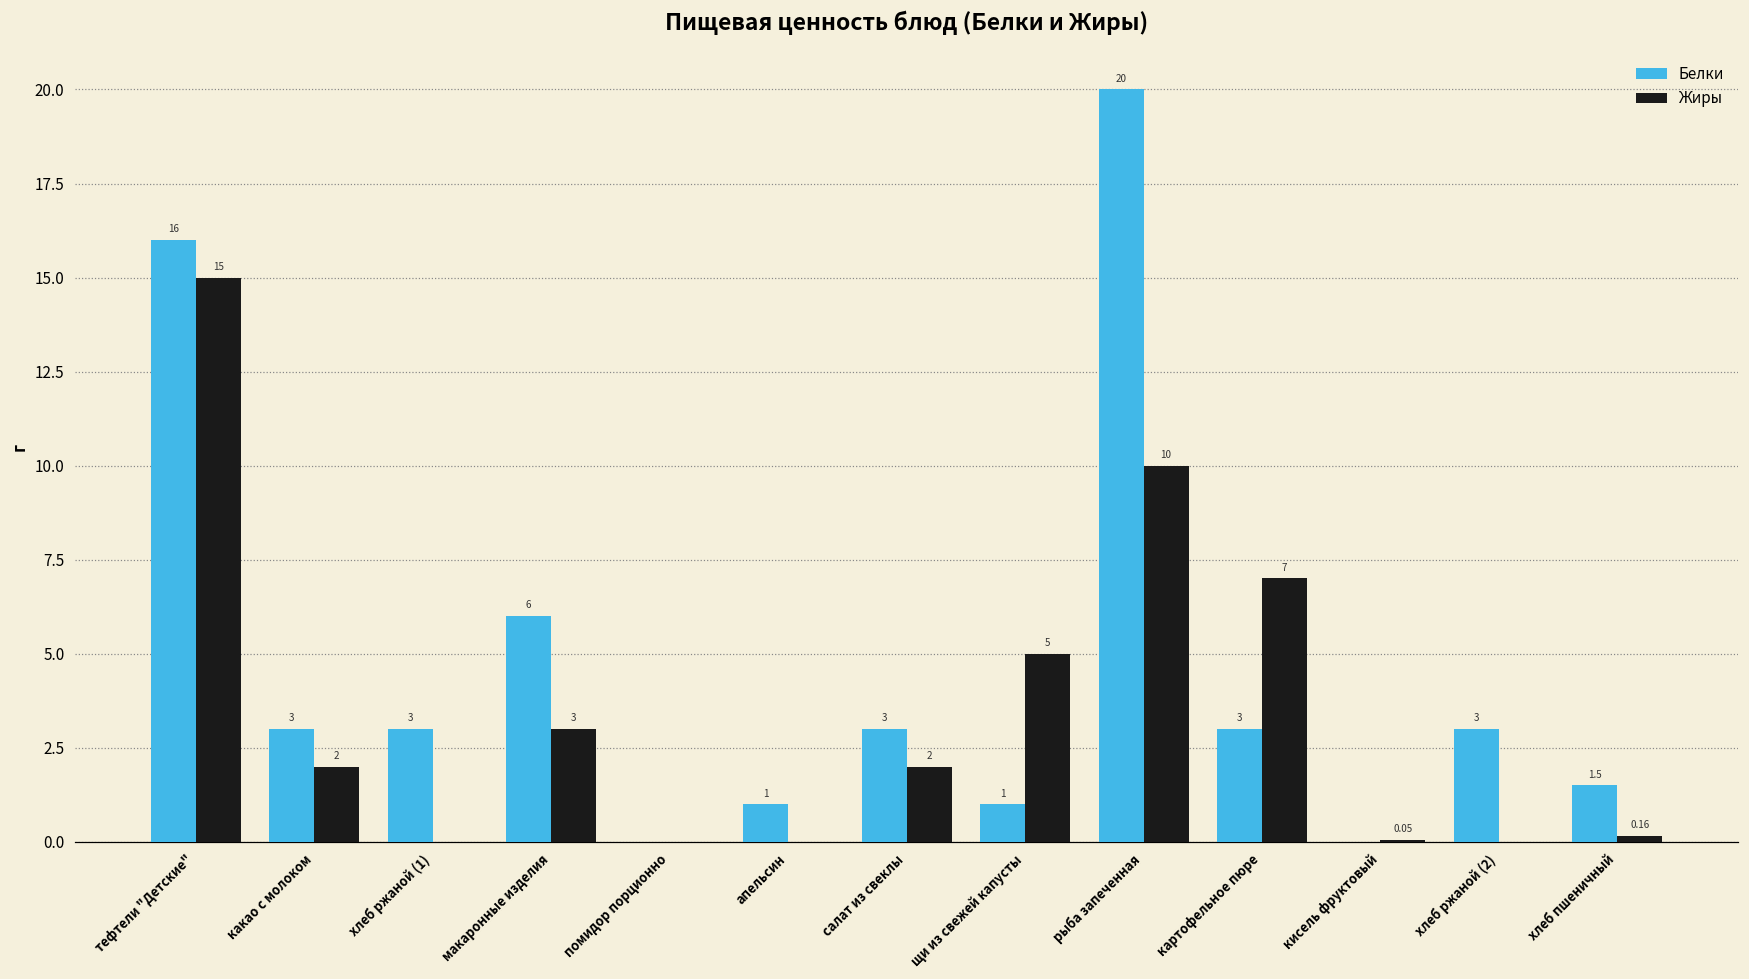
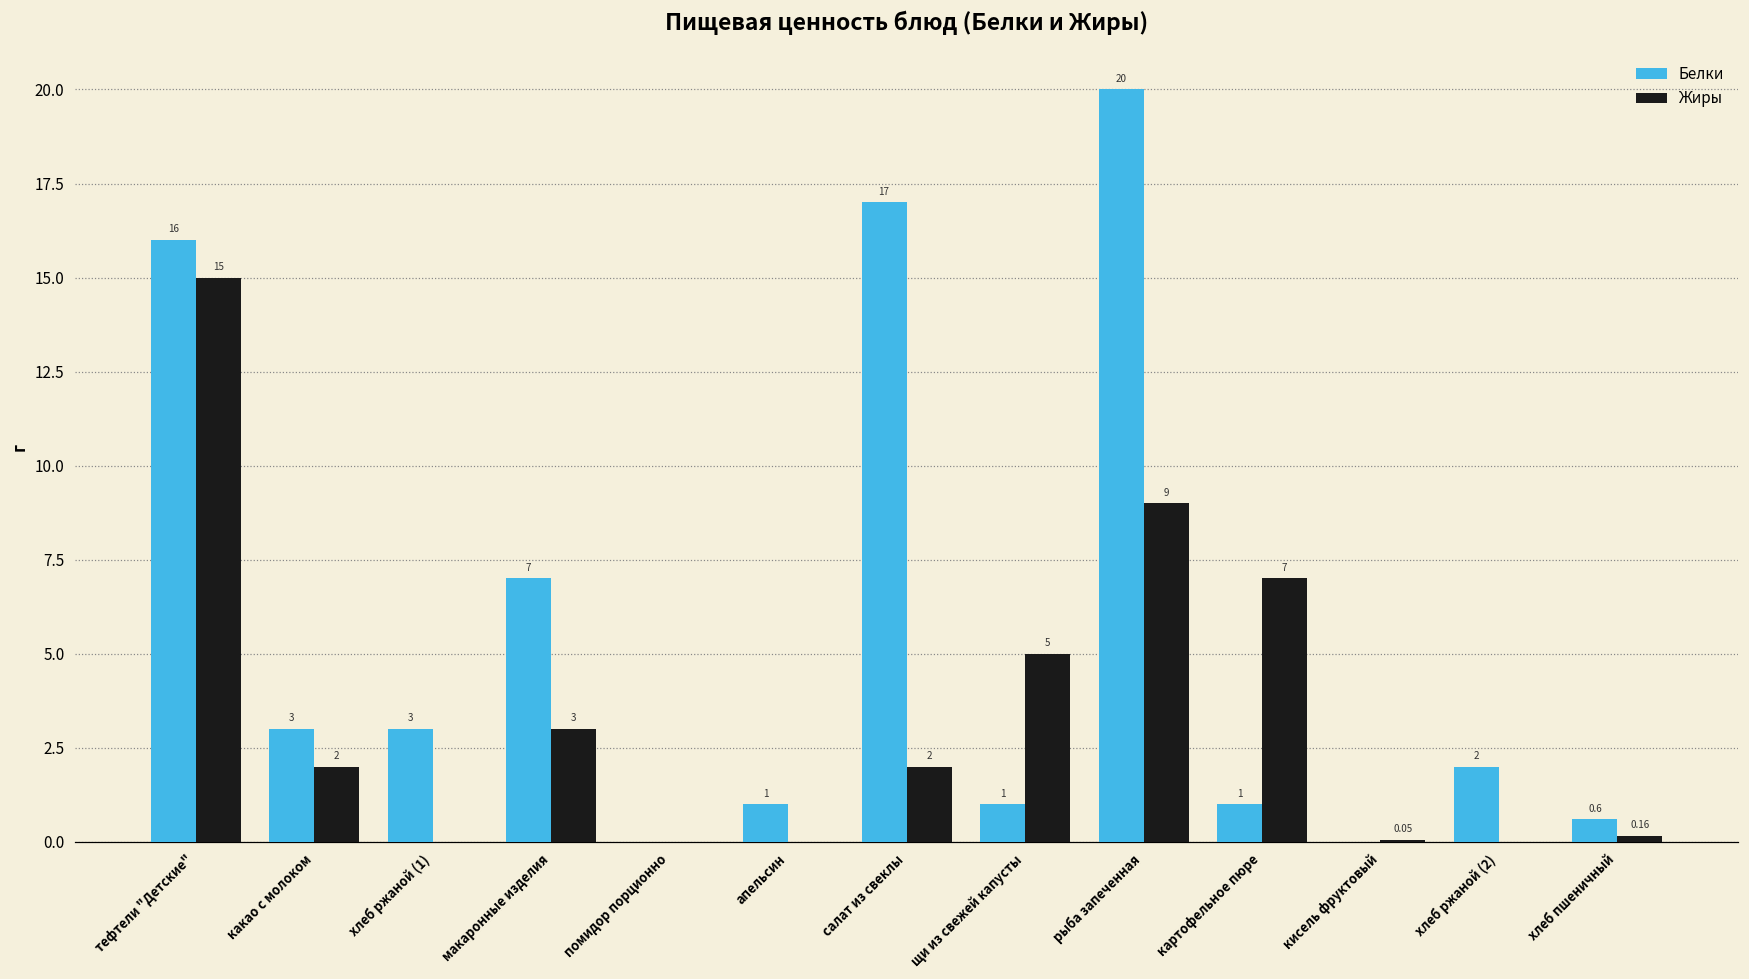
  {
    "Белки": {
      "тефтели \"Детские\"": 16,
      "какао с молоком": 3,
      "хлеб ржаной (1)": 3,
-     "макаронные изделия": 6,
+     "макаронные изделия": 7,
      "апельсин": 1,
-     "салат из свеклы": 3,
+     "салат из свеклы": 17,
      "щи из свежей капусты": 1,
      "рыба запеченная": 20,
-     "картофельное пюре": 3,
-     "хлеб ржаной (2)": 3,
-     "хлеб пшеничный": 1.5
+     "картофельное пюре": 1,
+     "хлеб ржаной (2)": 2,
+     "хлеб пшеничный": 0.6
    },
    "Жиры": {
      "тефтели \"Детские\"": 15,
      "какао с молоком": 2,
      "макаронные изделия": 3,
      "салат из свеклы": 2,
      "щи из свежей капусты": 5,
-     "рыба запеченная": 10,
+     "рыба запеченная": 9,
      "картофельное пюре": 7,
      "кисель фруктовый": 0.05,
      "хлеб пшеничный": 0.16
    }
  }
